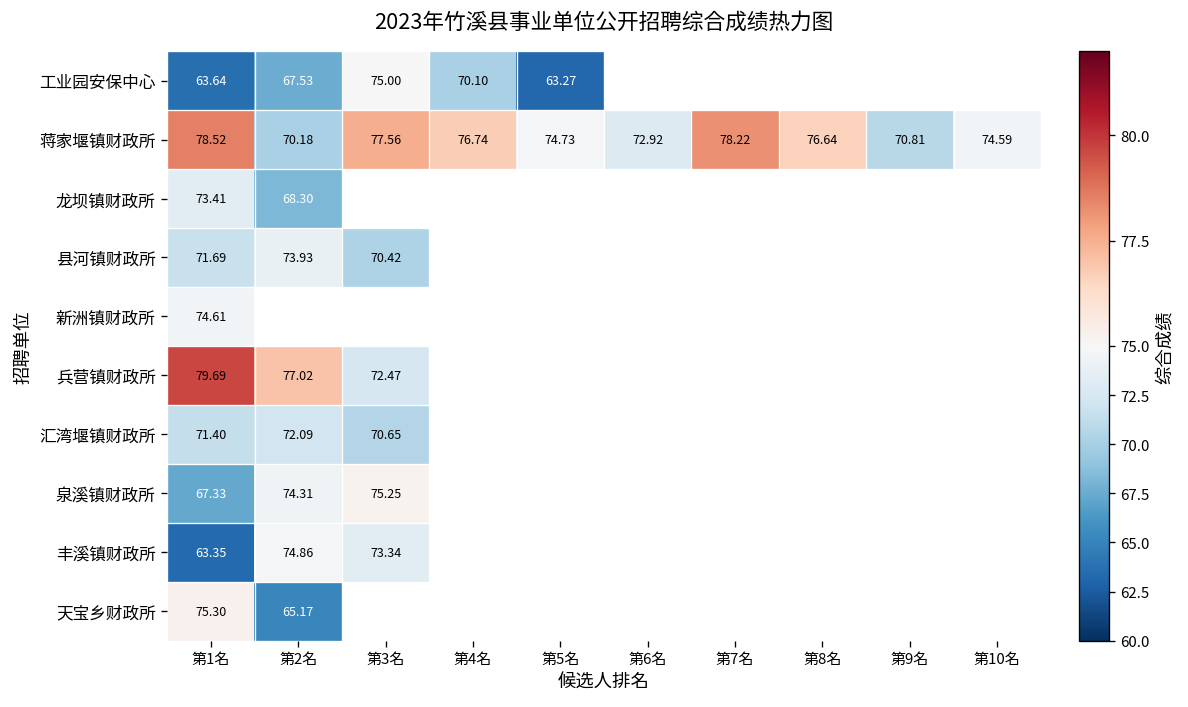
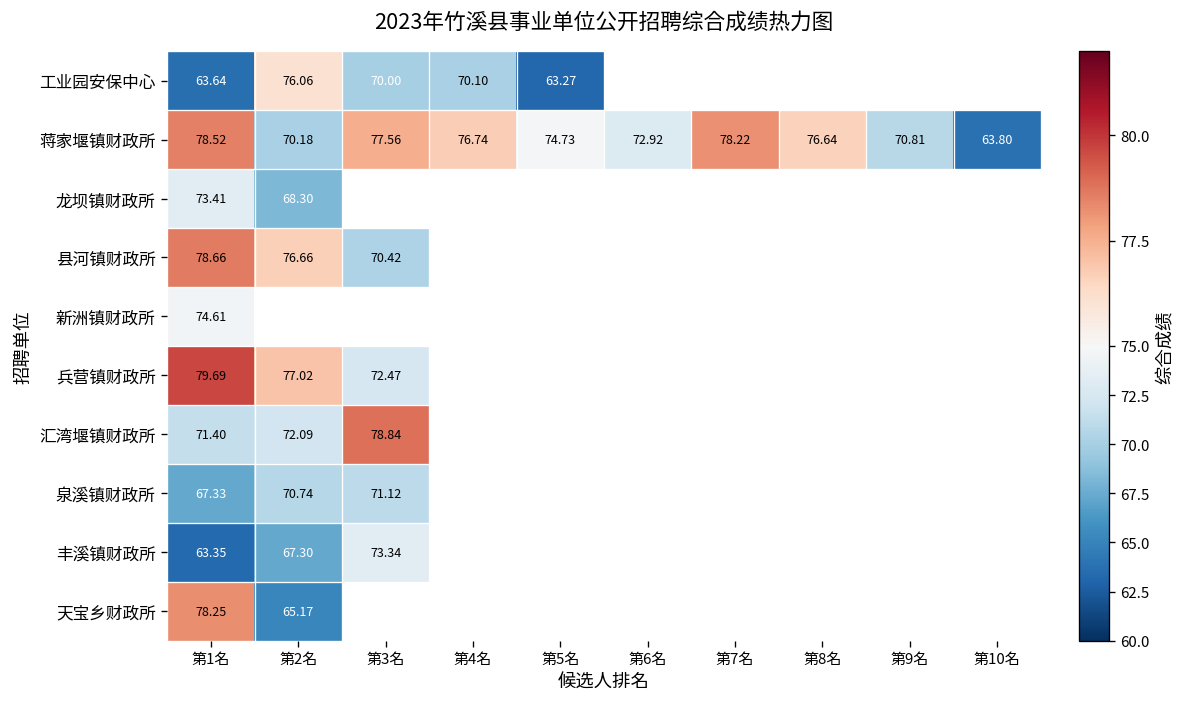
  {
    "工业园安保中心": {
      "第1名": 63.64,
-     "第2名": 67.53,
-     "第3名": 75.00,
+     "第2名": 76.06,
+     "第3名": 70.00,
      "第4名": 70.10,
      "第5名": 63.27
    },
    "蒋家堰镇财政所": {
      "第1名": 78.52,
      "第2名": 70.18,
      "第3名": 77.56,
      "第4名": 76.74,
      "第5名": 74.73,
      "第6名": 72.92,
      "第7名": 78.22,
      "第8名": 76.64,
      "第9名": 70.81,
-     "第10名": 74.59
+     "第10名": 63.80
    },
    "龙坝镇财政所": {
      "第1名": 73.41,
      "第2名": 68.30
    },
    "县河镇财政所": {
-     "第1名": 71.69,
-     "第2名": 73.93,
+     "第1名": 78.66,
+     "第2名": 76.66,
      "第3名": 70.42
    },
    "新洲镇财政所": {
      "第1名": 74.61
    },
    "兵营镇财政所": {
      "第1名": 79.69,
      "第2名": 77.02,
      "第3名": 72.47
    },
    "汇湾堰镇财政所": {
      "第1名": 71.40,
      "第2名": 72.09,
-     "第3名": 70.65
+     "第3名": 78.84
    },
    "泉溪镇财政所": {
      "第1名": 67.33,
-     "第2名": 74.31,
-     "第3名": 75.25
+     "第2名": 70.74,
+     "第3名": 71.12
    },
    "丰溪镇财政所": {
      "第1名": 63.35,
-     "第2名": 74.86,
+     "第2名": 67.30,
      "第3名": 73.34
    },
    "天宝乡财政所": {
-     "第1名": 75.30,
+     "第1名": 78.25,
      "第2名": 65.17
    }
  }
